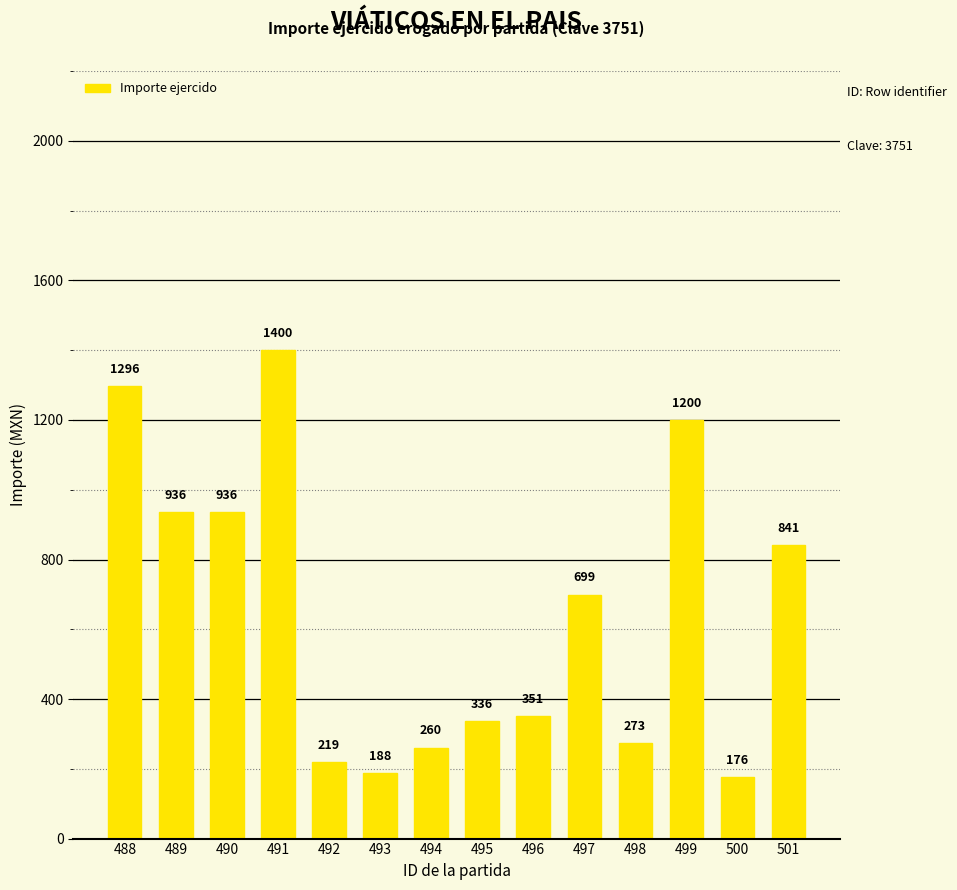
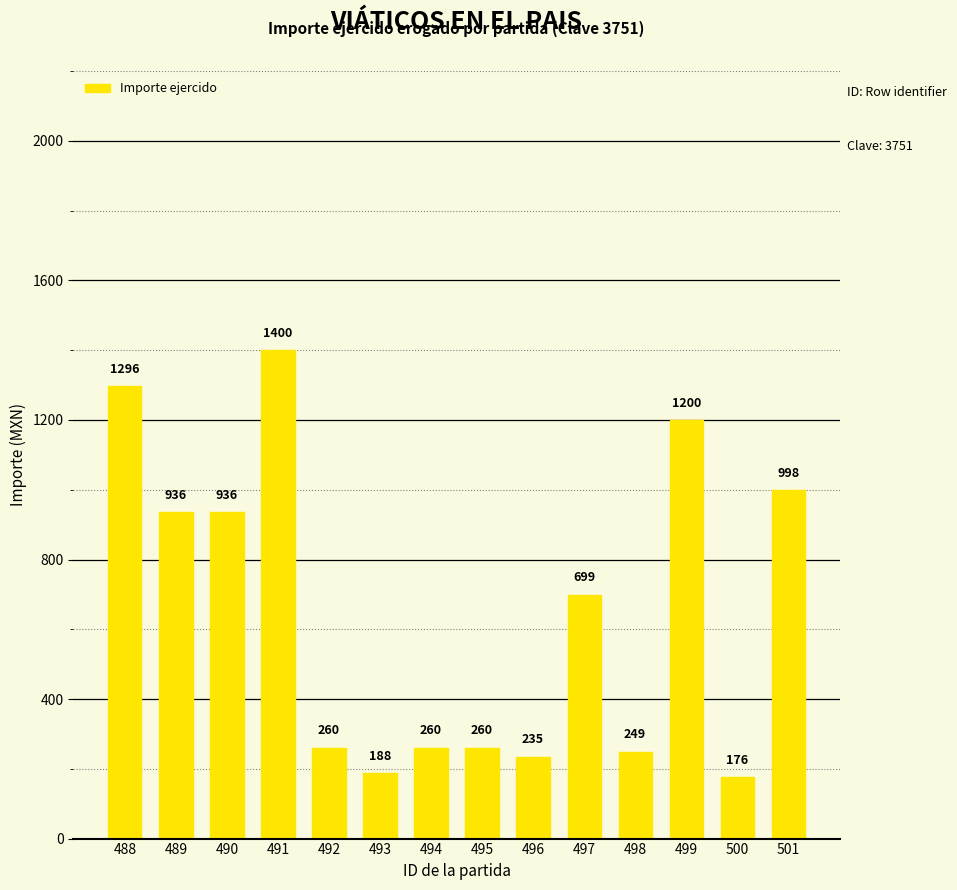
  {
    "488": 1296,
    "489": 936,
    "490": 936,
    "491": 1400,
-   "492": 219,
+   "492": 260,
    "493": 188,
    "494": 260,
-   "495": 336,
-   "496": 351,
+   "495": 260,
+   "496": 235,
    "497": 699,
-   "498": 273,
+   "498": 249,
    "499": 1200,
    "500": 176,
-   "501": 841
+   "501": 998
  }
